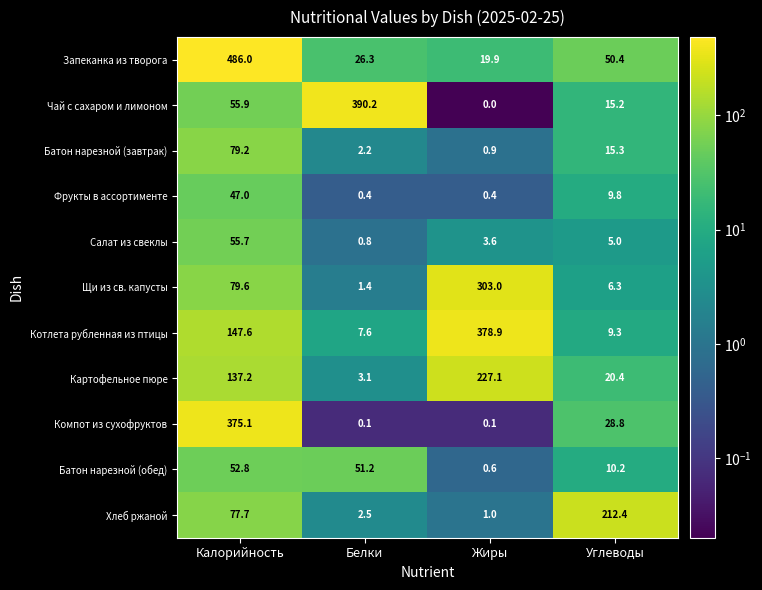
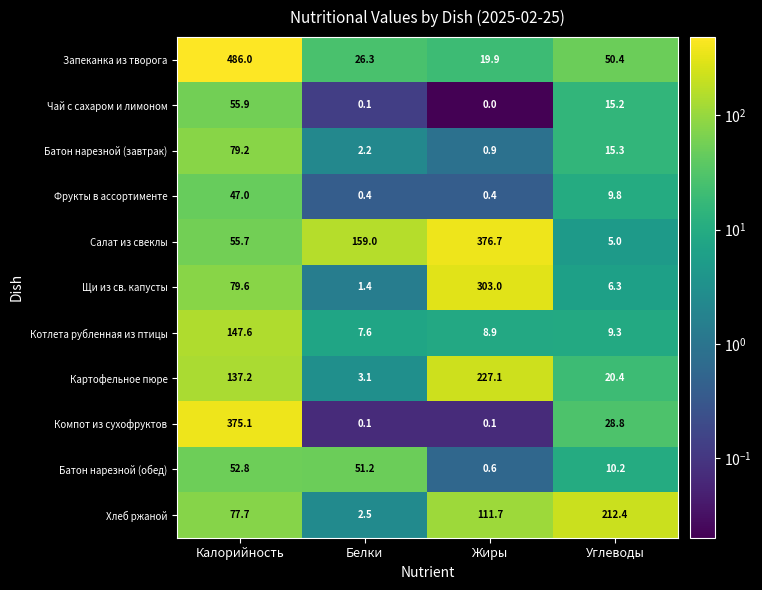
  {
    "Запеканка из творога": {
      "Калорийность": 486.0,
      "Белки": 26.3,
      "Жиры": 19.9,
      "Углеводы": 50.4
    },
    "Чай с сахаром и лимоном": {
      "Калорийность": 55.9,
-     "Белки": 390.2,
+     "Белки": 0.1,
      "Жиры": 0.0,
      "Углеводы": 15.2
    },
    "Батон нарезной (завтрак)": {
      "Калорийность": 79.2,
      "Белки": 2.2,
      "Жиры": 0.9,
      "Углеводы": 15.3
    },
    "Фрукты в ассортименте": {
      "Калорийность": 47.0,
      "Белки": 0.4,
      "Жиры": 0.4,
      "Углеводы": 9.8
    },
    "Салат из свеклы": {
      "Калорийность": 55.7,
-     "Белки": 0.8,
-     "Жиры": 3.6,
+     "Белки": 159.0,
+     "Жиры": 376.7,
      "Углеводы": 5.0
    },
    "Щи из св. капусты": {
      "Калорийность": 79.6,
      "Белки": 1.4,
      "Жиры": 303.0,
      "Углеводы": 6.3
    },
    "Котлета рубленная из птицы": {
      "Калорийность": 147.6,
      "Белки": 7.6,
-     "Жиры": 378.9,
+     "Жиры": 8.9,
      "Углеводы": 9.3
    },
    "Картофельное пюре": {
      "Калорийность": 137.2,
      "Белки": 3.1,
      "Жиры": 227.1,
      "Углеводы": 20.4
    },
    "Компот из сухофруктов": {
      "Калорийность": 375.1,
      "Белки": 0.1,
      "Жиры": 0.1,
      "Углеводы": 28.8
    },
    "Батон нарезной (обед)": {
      "Калорийность": 52.8,
      "Белки": 51.2,
      "Жиры": 0.6,
      "Углеводы": 10.2
    },
    "Хлеб ржаной": {
      "Калорийность": 77.7,
      "Белки": 2.5,
-     "Жиры": 1.0,
+     "Жиры": 111.7,
      "Углеводы": 212.4
    }
  }
